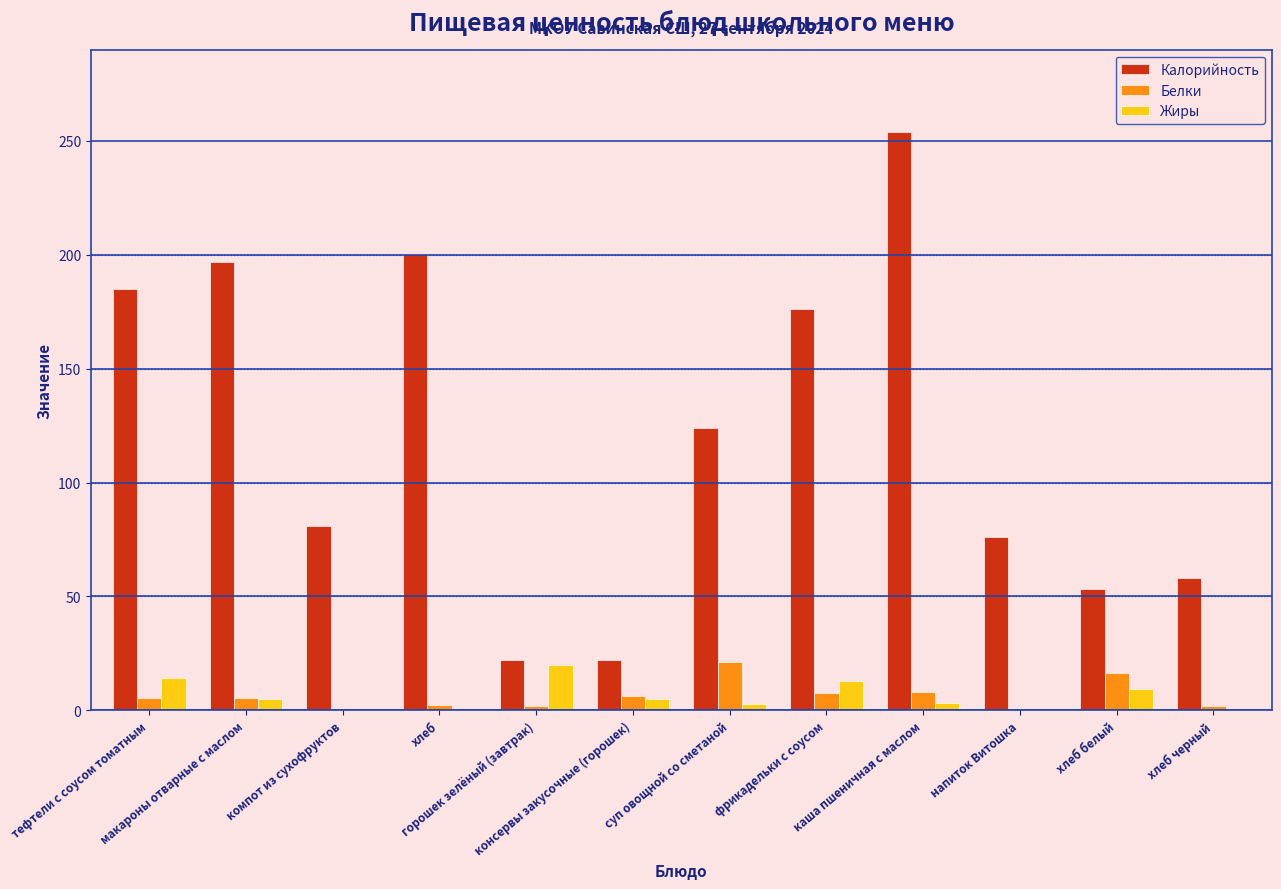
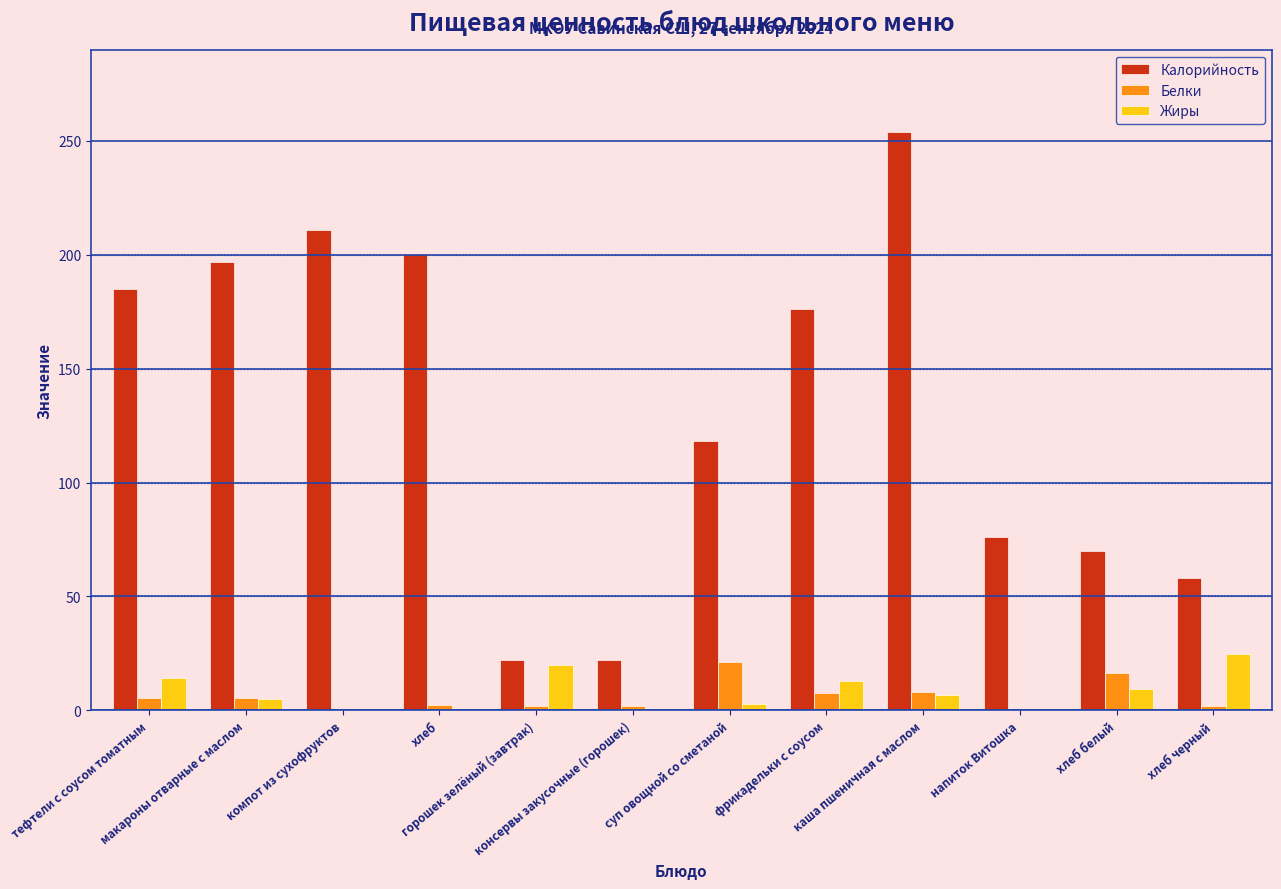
  {
    "Калорийность": {
      "тефтели с соусом томатным": 185,
      "макароны отварные с маслом": 197,
-     "компот из сухофруктов": 81,
+     "компот из сухофруктов": 211,
      "хлеб": 200,
      "горошек зелёный (завтрак)": 22,
      "консервы закусочные (горошек)": 22,
-     "суп овощной со сметаной": 124,
+     "суп овощной со сметаной": 118,
      "фрикадельки с соусом": 176,
      "каша пшеничная с маслом": 254,
      "напиток Витошка": 76,
-     "хлеб белый": 53,
+     "хлеб белый": 70,
      "хлеб черный": 58
    },
    "Белки": {
      "тефтели с соусом томатным": 6,
      "макароны отварные с маслом": 5,
      "хлеб": 2,
      "горошек зелёный (завтрак)": 2,
-     "консервы закусочные (горошек)": 6,
+     "консервы закусочные (горошек)": 2,
      "суп овощной со сметаной": 21,
      "фрикадельки с соусом": 7,
      "каша пшеничная с маслом": 8,
      "напиток Витошка": 0,
      "хлеб белый": 16,
      "хлеб черный": 2
    },
    "Жиры": {
      "тефтели с соусом томатным": 14,
      "макароны отварные с маслом": 5,
      "компот из сухофруктов": 0,
      "горошек зелёный (завтрак)": 20,
-     "консервы закусочные (горошек)": 5,
+     "консервы закусочные (горошек)": 0,
      "суп овощной со сметаной": 3,
      "фрикадельки с соусом": 13,
-     "каша пшеничная с маслом": 3,
+     "каша пшеничная с маслом": 7,
      "напиток Витошка": 0,
      "хлеб белый": 9,
-     "хлеб черный": 0
+     "хлеб черный": 25
    }
  }
